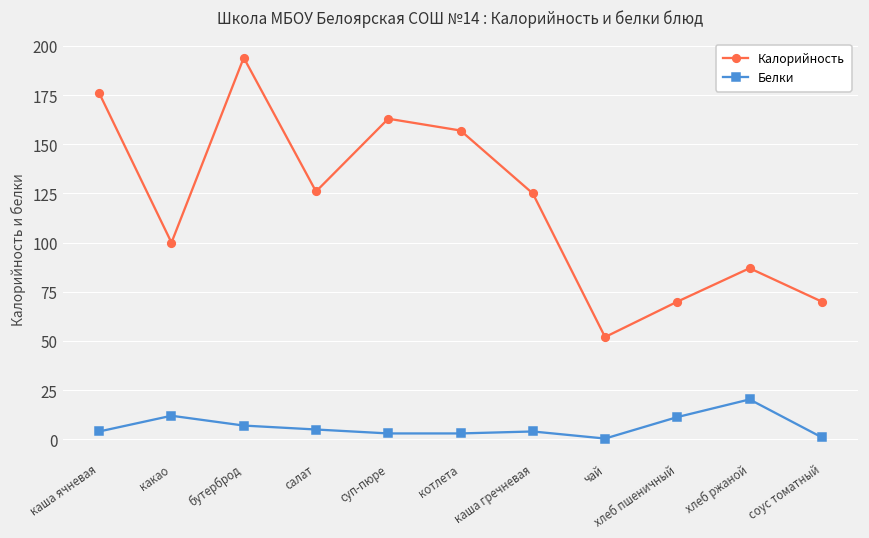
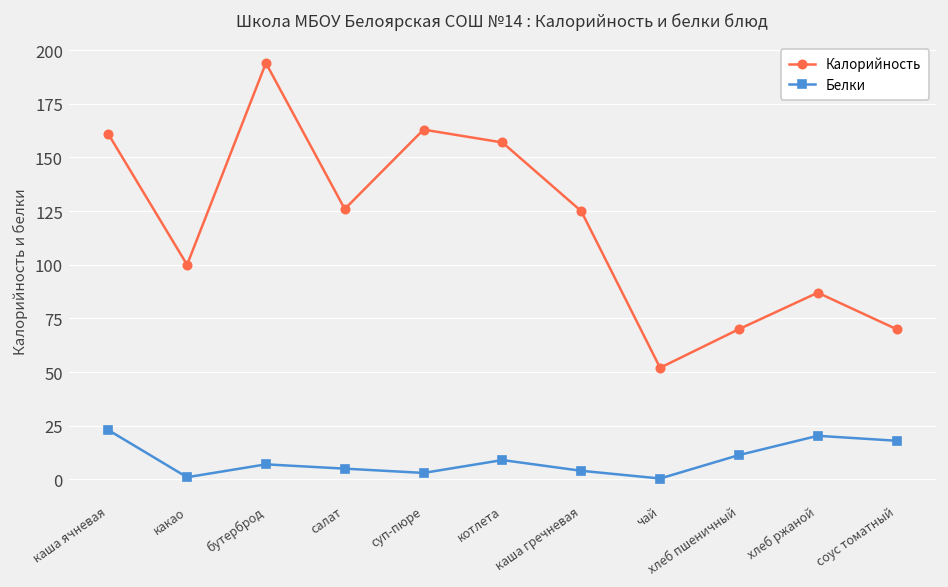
  {
    "Калорийность": {
-     "каша ячневая": 176,
+     "каша ячневая": 161,
      "какао": 100,
      "бутерброд": 194,
      "салат": 126,
      "суп-пюре": 163,
      "котлета": 157,
      "каша гречневая": 125,
      "чай": 52,
      "хлеб пшеничный": 70,
      "хлеб ржаной": 87,
      "соус томатный": 70
    },
    "Белки": {
-     "каша ячневая": 4,
-     "какао": 12,
+     "каша ячневая": 23,
+     "какао": 1,
      "бутерброд": 7,
      "салат": 5,
      "суп-пюре": 3,
-     "котлета": 3,
+     "котлета": 9,
      "каша гречневая": 4,
      "чай": 0,
      "хлеб пшеничный": 11,
      "хлеб ржаной": 20,
-     "соус томатный": 1
+     "соус томатный": 18
    }
  }
